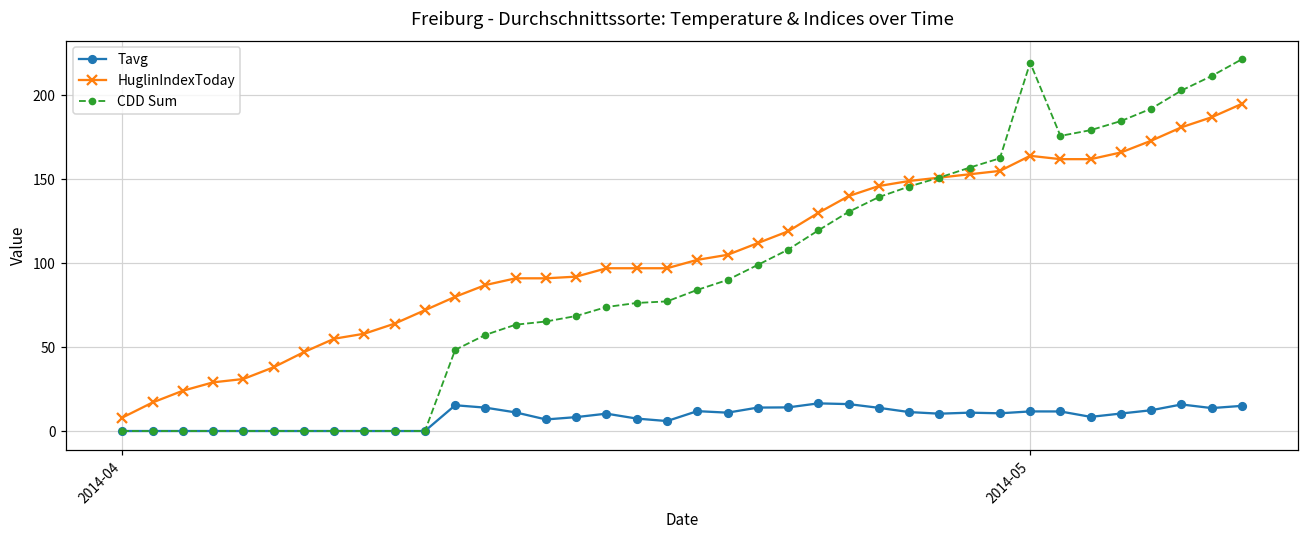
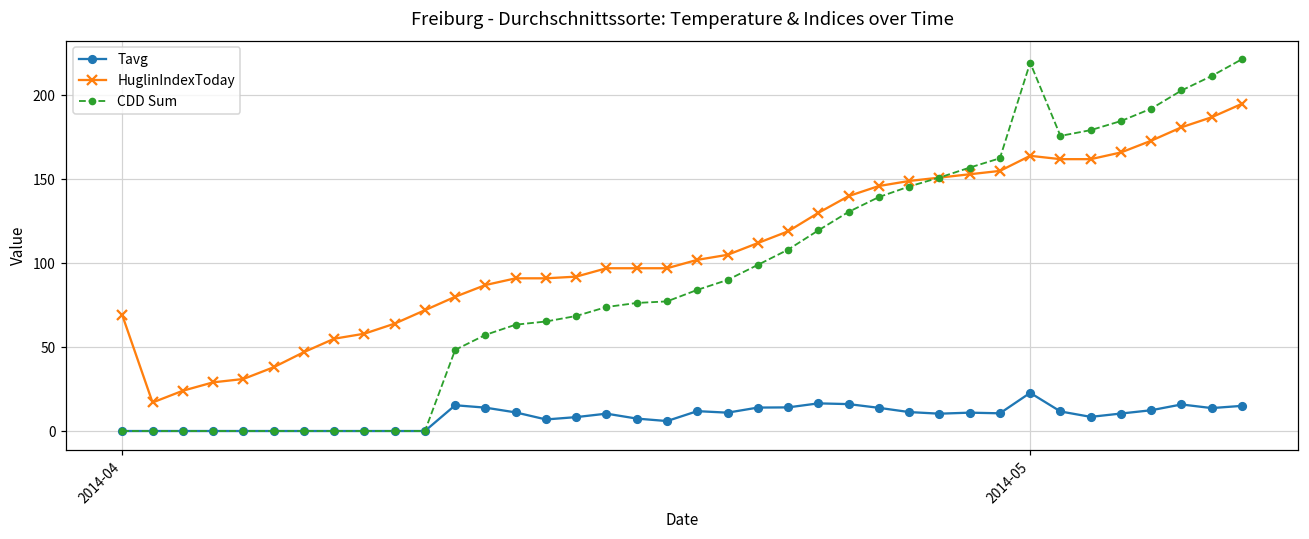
  {
    "Tavg": {
-     "2014-05": 12
+     "2014-05": 23
    },
    "HuglinIndexToday": {
-     "2014-04": 8,
+     "2014-04": 69,
      "2014-05": 164
    },
    "CDD Sum": {
      "2014-05": 219
    }
  }
